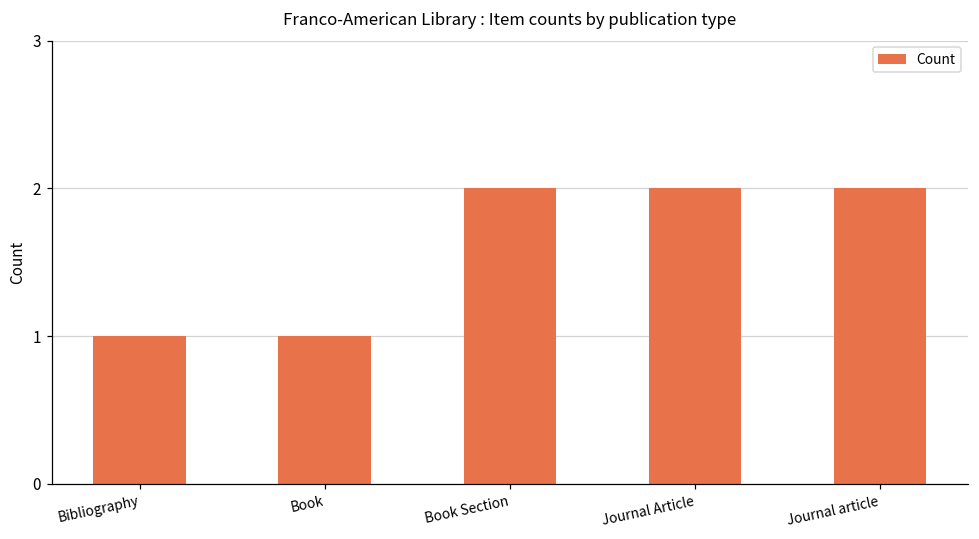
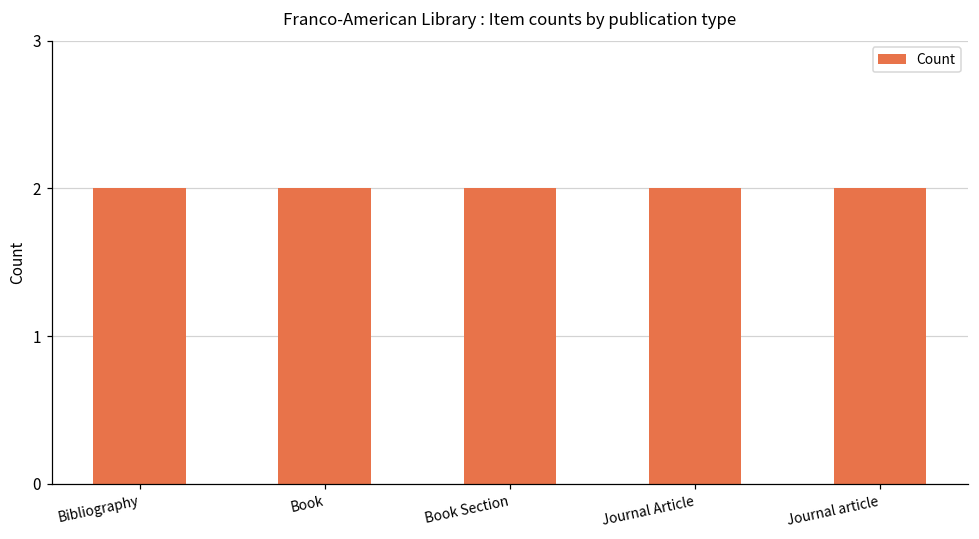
  {
-   "Bibliography": 1,
-   "Book": 1,
+   "Bibliography": 2,
+   "Book": 2,
    "Book Section": 2,
    "Journal Article": 2,
    "Journal article": 2
  }
